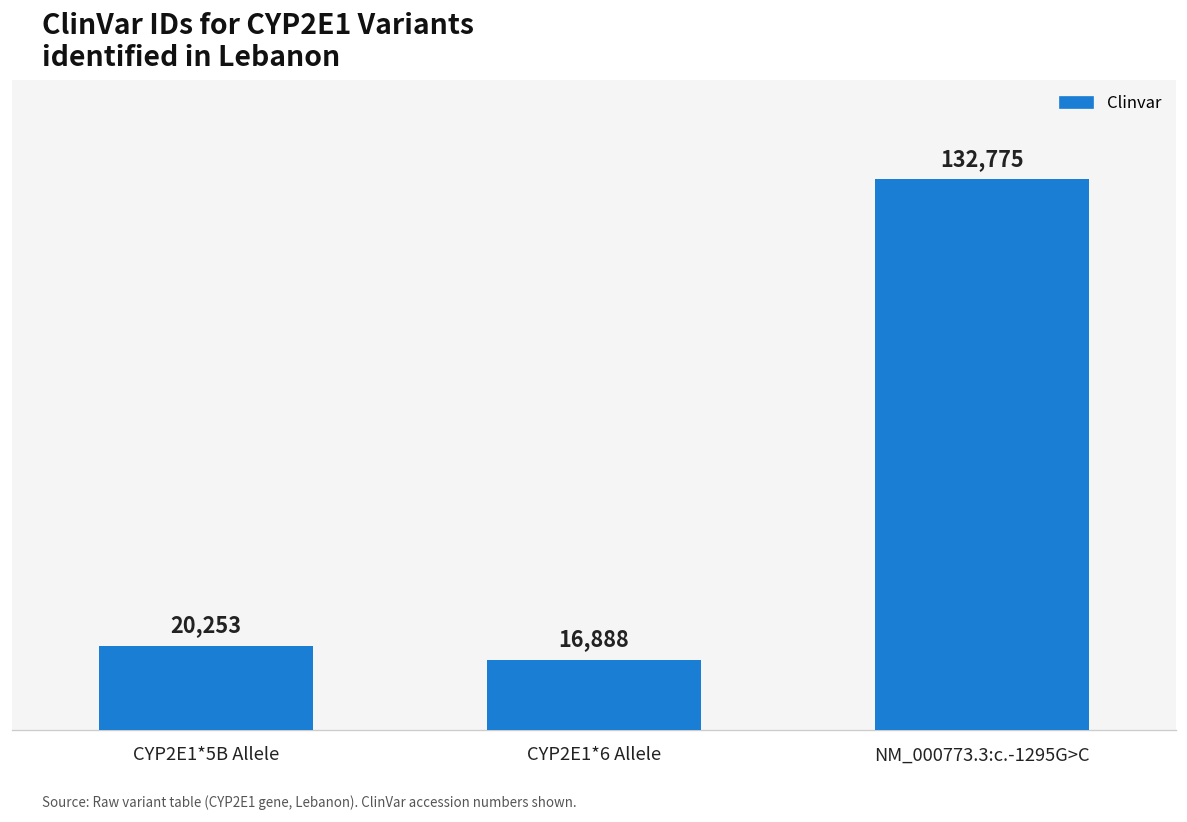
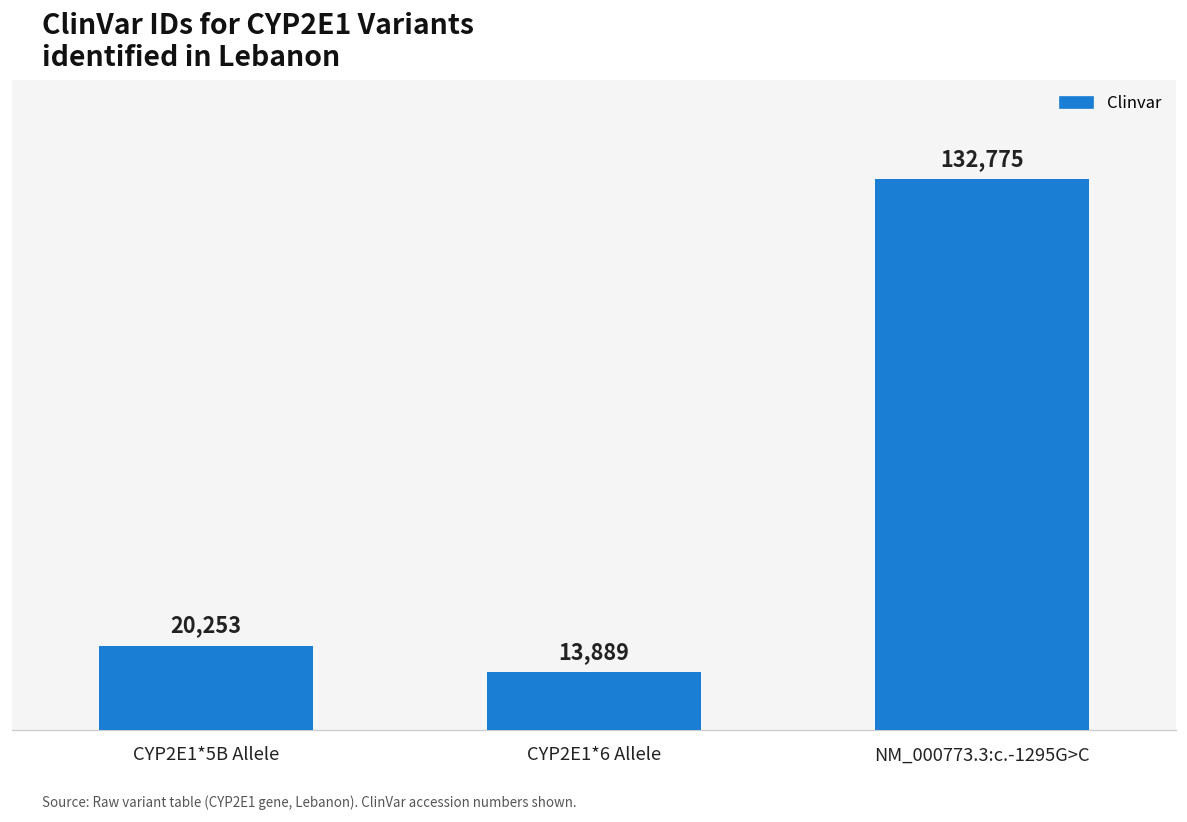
  {
    "CYP2E1*5B Allele": "20,253",
-   "CYP2E1*6 Allele": "16,888",
+   "CYP2E1*6 Allele": "13,889",
    "NM_000773.3:c.-1295G>C": "132,775"
  }
